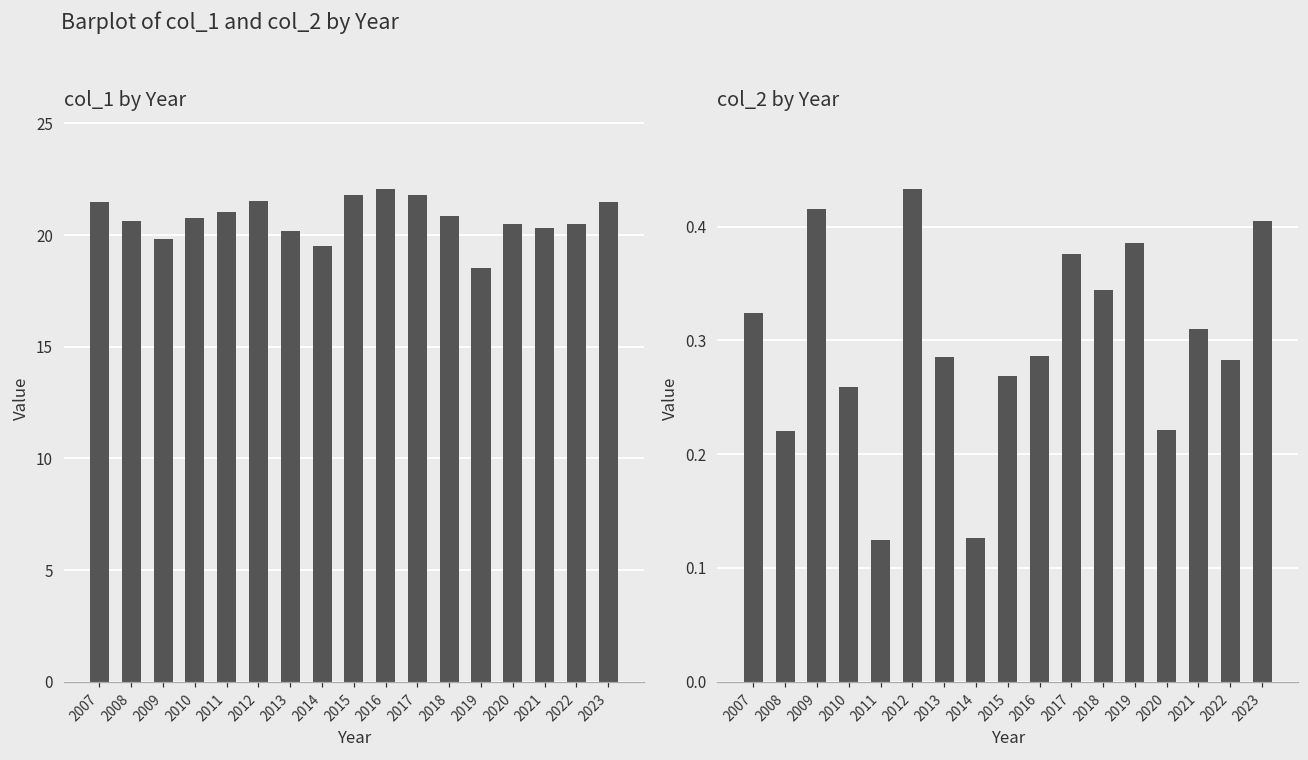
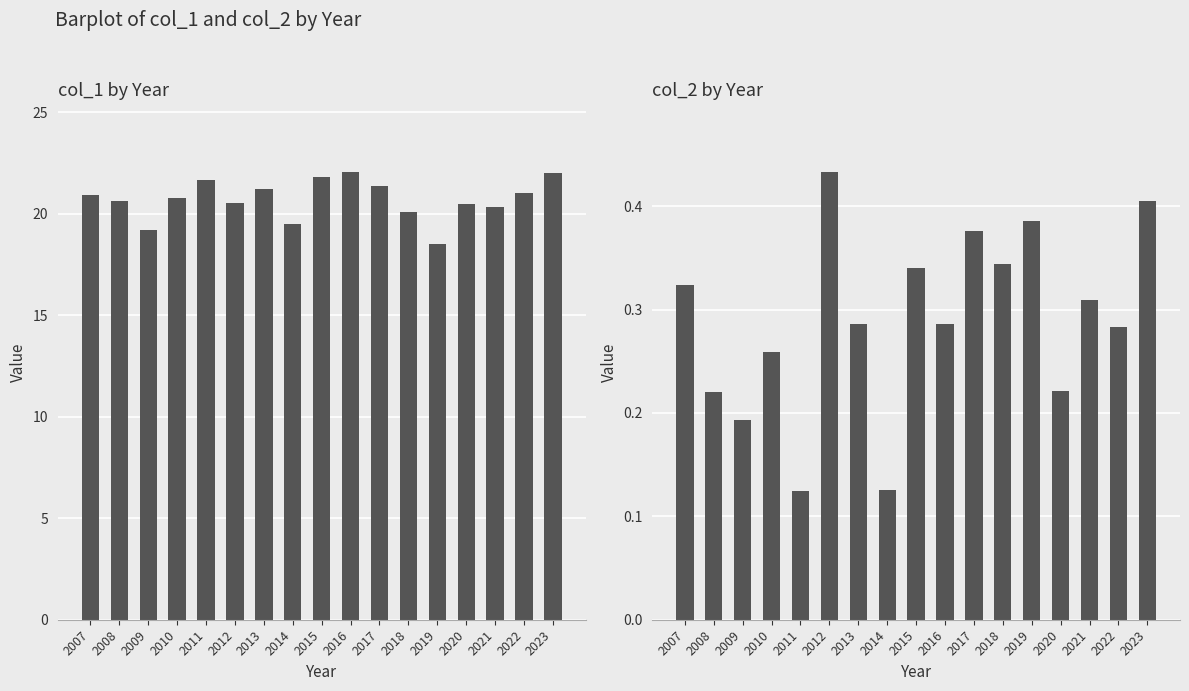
  {
    "col_1 by Year": {
-     "2007": 21.5,
+     "2007": 20.9,
      "2008": 20.7,
-     "2009": 19.8,
+     "2009": 19.2,
      "2010": 20.8,
-     "2011": 21.0,
-     "2012": 21.5,
-     "2013": 20.2,
+     "2011": 21.7,
+     "2012": 20.5,
+     "2013": 21.2,
      "2014": 19.5,
      "2015": 21.8,
      "2016": 22.1,
-     "2017": 21.8,
-     "2018": 20.8,
+     "2017": 21.4,
+     "2018": 20.1,
      "2019": 18.5,
      "2020": 20.5,
      "2021": 20.3,
-     "2022": 20.5,
-     "2023": 21.5
+     "2022": 21.0,
+     "2023": 22.0
    },
    "col_2 by Year": {
      "2007": 0.324,
      "2008": 0.220,
-     "2009": 0.415,
+     "2009": 0.193,
      "2010": 0.259,
      "2011": 0.124,
      "2012": 0.433,
      "2013": 0.286,
      "2014": 0.126,
-     "2015": 0.269,
+     "2015": 0.340,
      "2016": 0.286,
      "2017": 0.376,
      "2018": 0.344,
      "2019": 0.386,
      "2020": 0.222,
      "2021": 0.310,
      "2022": 0.283,
      "2023": 0.405
    }
  }
